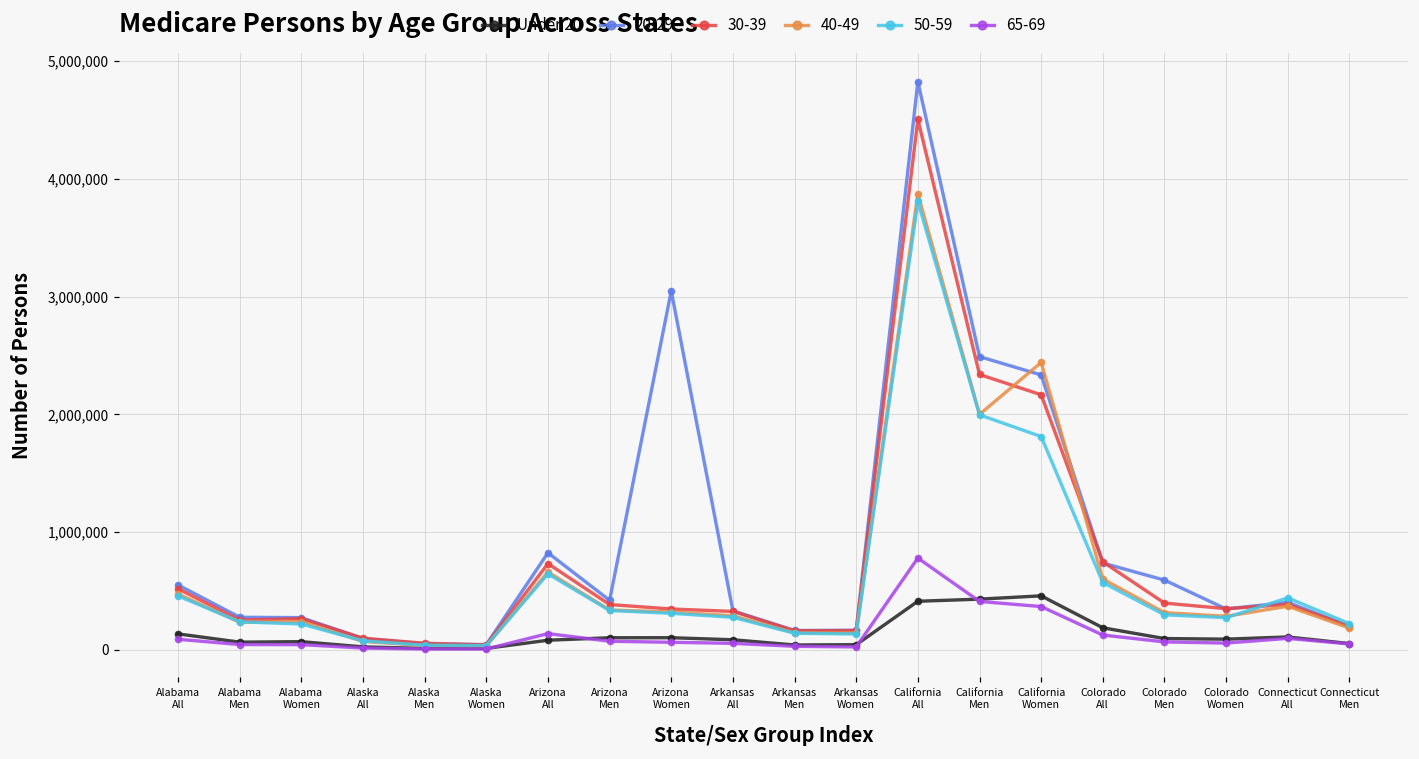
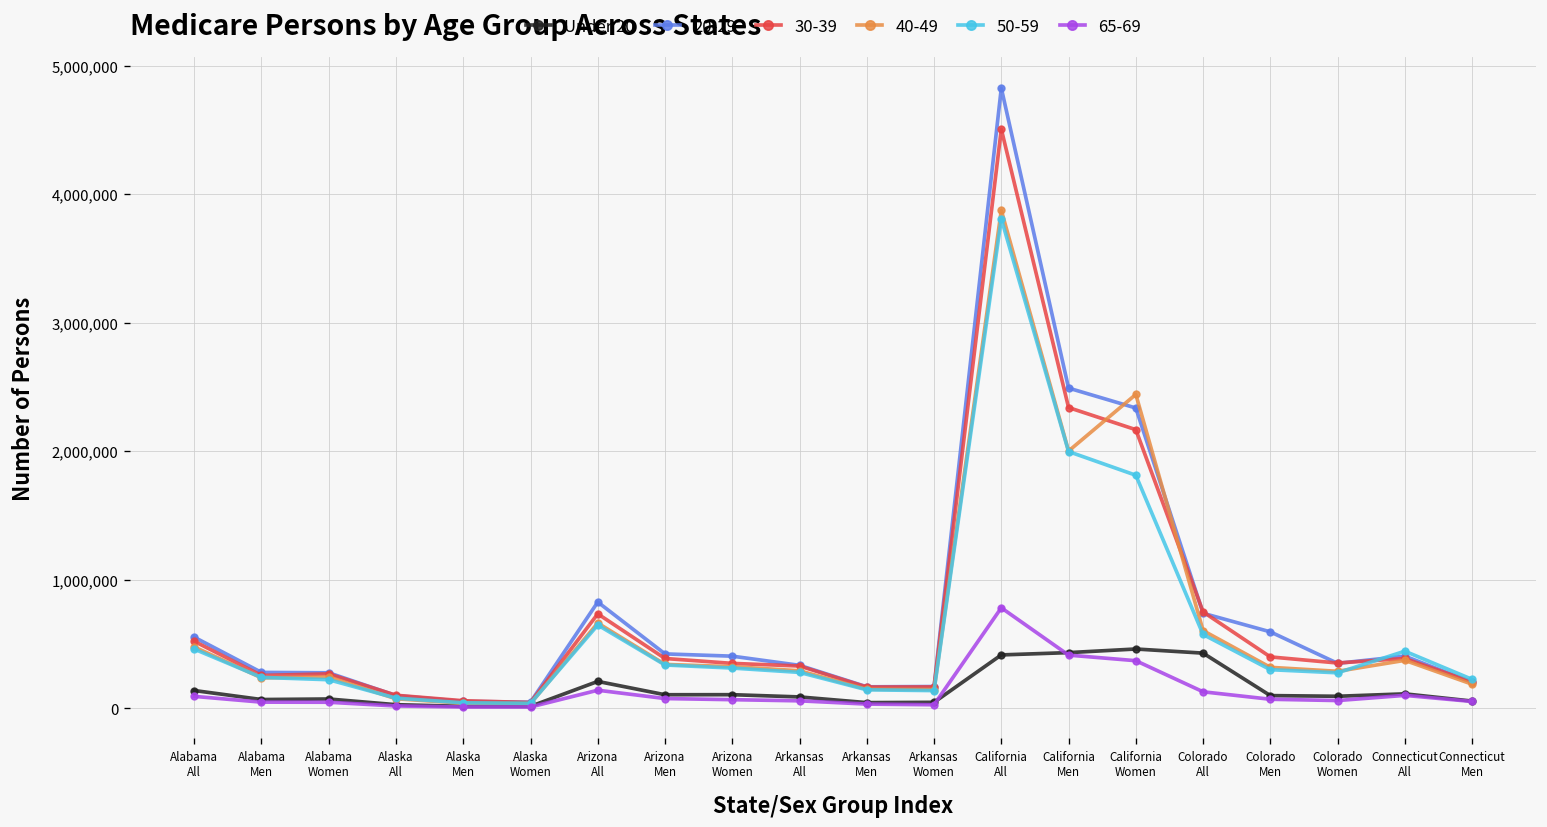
  {
    "Under 20": {
      "Alabama All": "140,000",
      "Alabama Women": "70,000",
-     "Arizona All": "80,000",
+     "Arizona All": "210,000",
      "Arizona Men": "100,000",
      "Arizona Women": "100,000",
      "Arkansas All": "90,000",
      "California All": "410,000",
      "California Women": "460,000",
-     "Colorado All": "190,000",
+     "Colorado All": "430,000",
      "Colorado Men": "100,000",
      "Colorado Women": "90,000"
    },
    "20-29": {
      "Alabama All": "550,000",
      "Arizona All": "820,000",
      "Arizona Men": "420,000",
-     "Arizona Women": "3,050,000",
+     "Arizona Women": "400,000",
      "California All": "4,820,000",
      "California Men": "2,490,000",
      "California Women": "2,330,000",
      "Colorado Men": "590,000"
    },
    "30-39": {
      "Alabama All": "520,000",
      "Arizona All": "730,000",
      "Arizona Men": "390,000",
      "Arizona Women": "350,000",
      "California All": "4,500,000",
      "California Men": "2,340,000",
      "California Women": "2,170,000",
      "Colorado Men": "400,000"
    },
    "40-49": {
      "California All": "3,870,000",
      "California Women": "2,440,000",
      "Colorado All": "600,000"
    },
    "50-59": {
      "California All": "3,810,000",
      "California Women": "1,810,000",
      "Colorado All": "570,000",
      "Connecticut All": "440,000"
    },
    "65-69": {
      "Alabama All": "90,000",
      "Alabama Women": "40,000",
      "Arizona All": "140,000",
      "Arizona Men": "70,000",
      "Arizona Women": "60,000",
      "Arkansas All": "60,000",
      "California All": "780,000",
      "California Women": "370,000",
      "Colorado All": "130,000",
      "Colorado Men": "70,000",
      "Colorado Women": "60,000"
    }
  }
